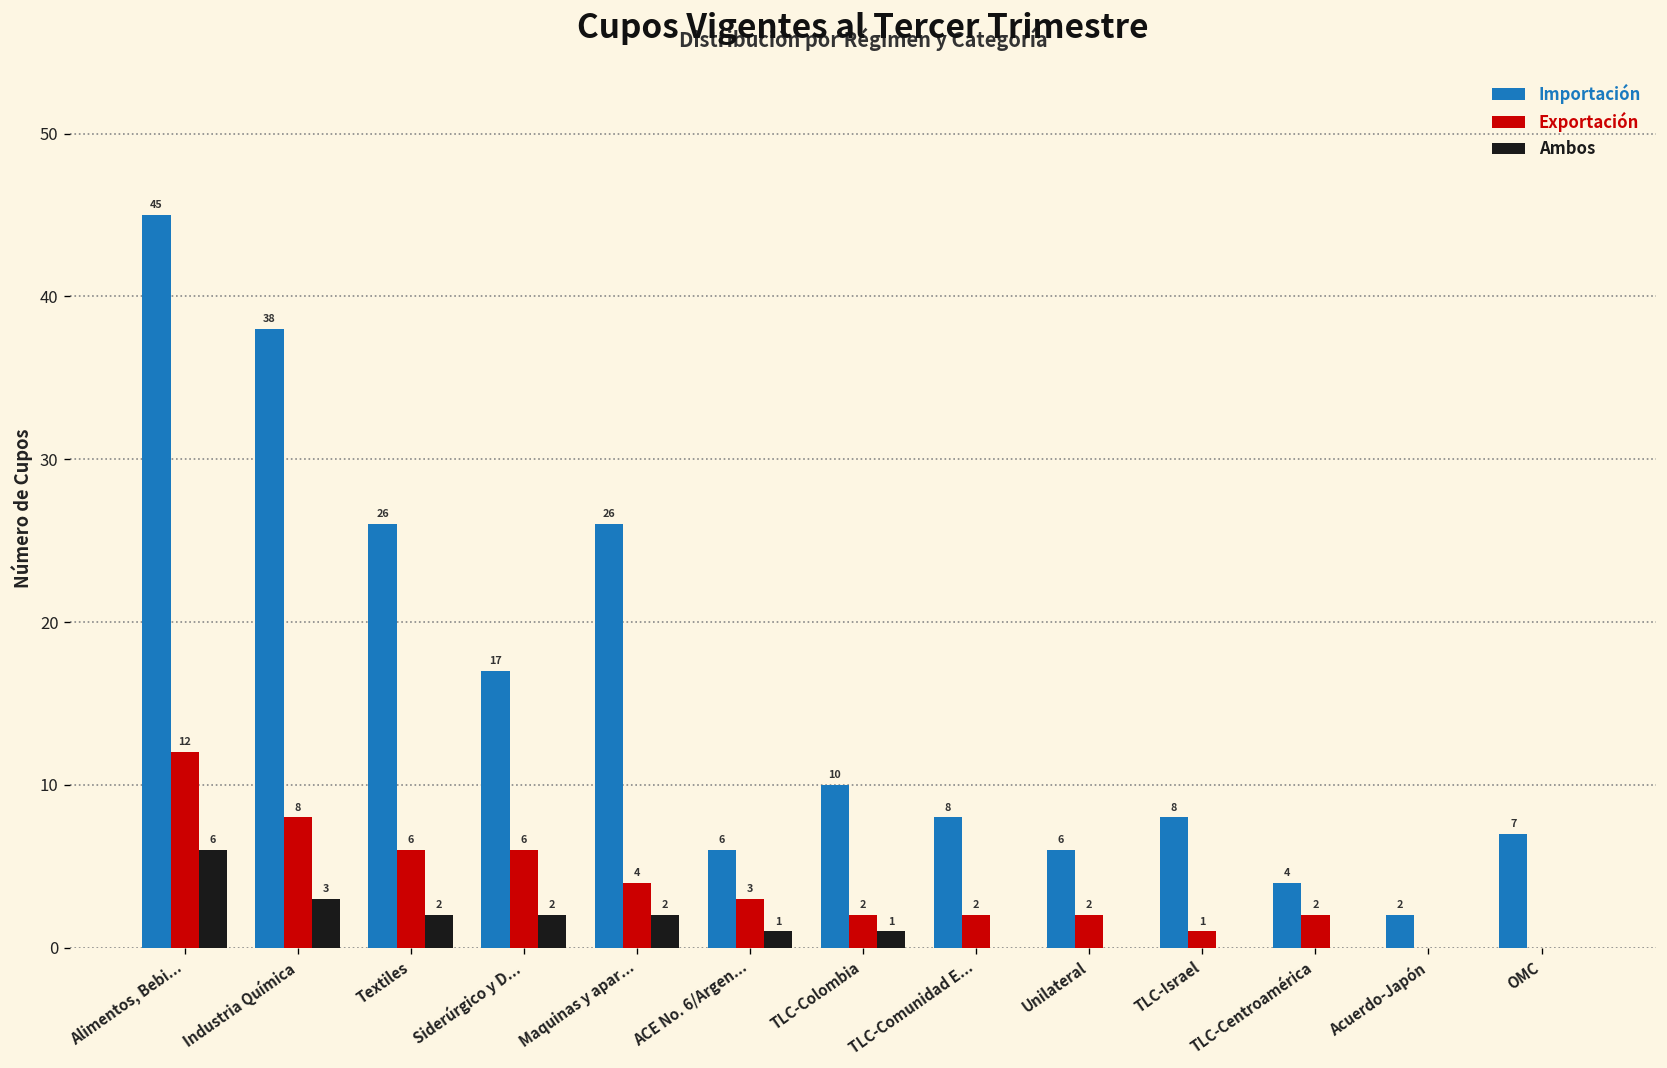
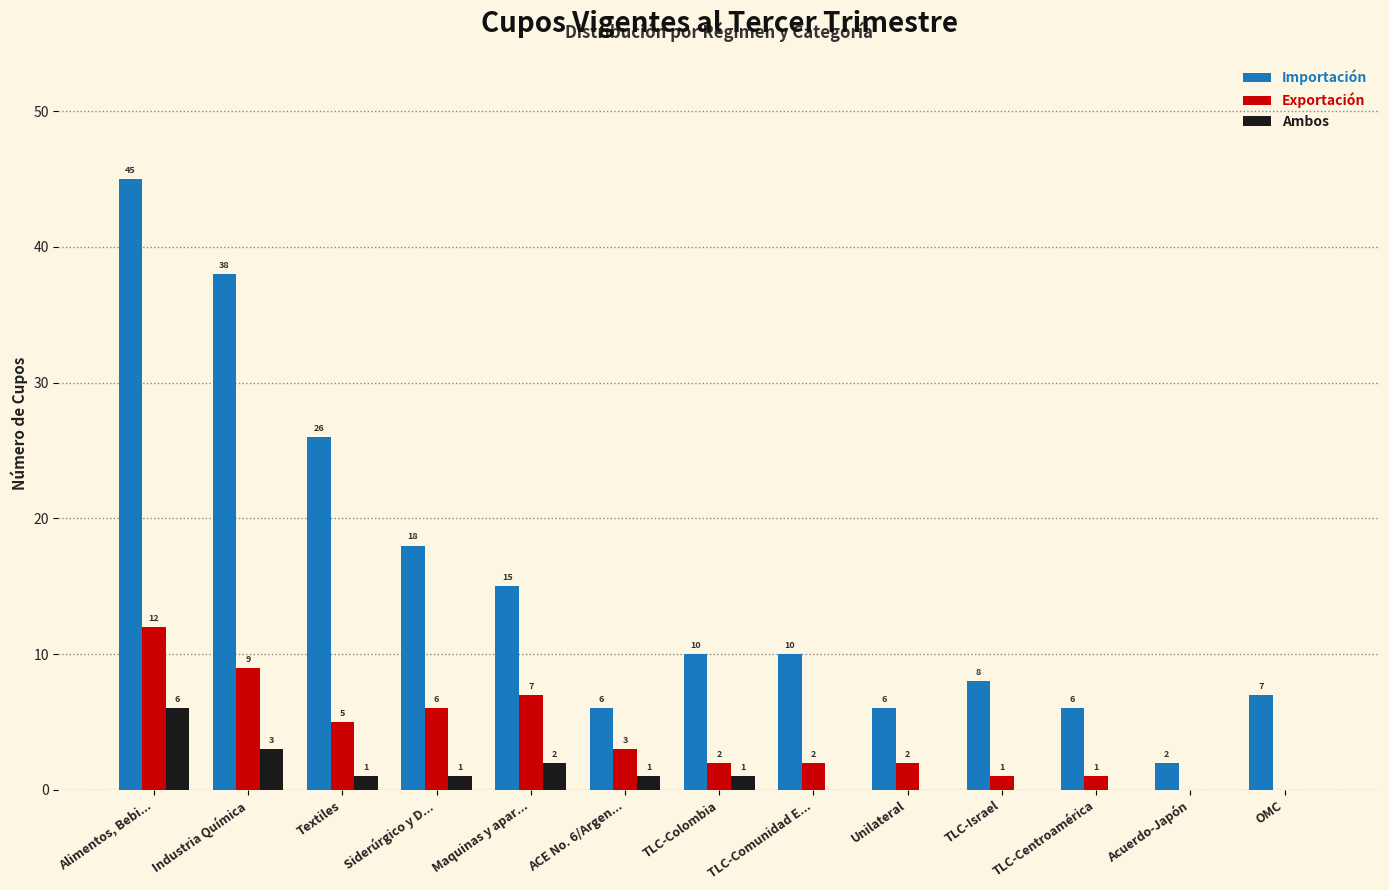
  {
    "Importación": {
      "Alimentos, Bebi...": 45,
      "Industria Química": 38,
      "Textiles": 26,
-     "Siderúrgico y D...": 17,
-     "Maquinas y apar...": 26,
+     "Siderúrgico y D...": 18,
+     "Maquinas y apar...": 15,
      "ACE No. 6/Argen...": 6,
      "TLC-Colombia": 10,
-     "TLC-Comunidad E...": 8,
+     "TLC-Comunidad E...": 10,
      "Unilateral": 6,
      "TLC-Israel": 8,
-     "TLC-Centroamérica": 4,
+     "TLC-Centroamérica": 6,
      "Acuerdo-Japón": 2,
      "OMC": 7
    },
    "Exportación": {
      "Alimentos, Bebi...": 12,
-     "Industria Química": 8,
-     "Textiles": 6,
+     "Industria Química": 9,
+     "Textiles": 5,
      "Siderúrgico y D...": 6,
-     "Maquinas y apar...": 4,
+     "Maquinas y apar...": 7,
      "ACE No. 6/Argen...": 3,
      "TLC-Colombia": 2,
      "TLC-Comunidad E...": 2,
      "Unilateral": 2,
      "TLC-Israel": 1,
-     "TLC-Centroamérica": 2
+     "TLC-Centroamérica": 1
    },
    "Ambos": {
      "Alimentos, Bebi...": 6,
      "Industria Química": 3,
-     "Textiles": 2,
-     "Siderúrgico y D...": 2,
+     "Textiles": 1,
+     "Siderúrgico y D...": 1,
      "Maquinas y apar...": 2,
      "ACE No. 6/Argen...": 1,
      "TLC-Colombia": 1
    }
  }
